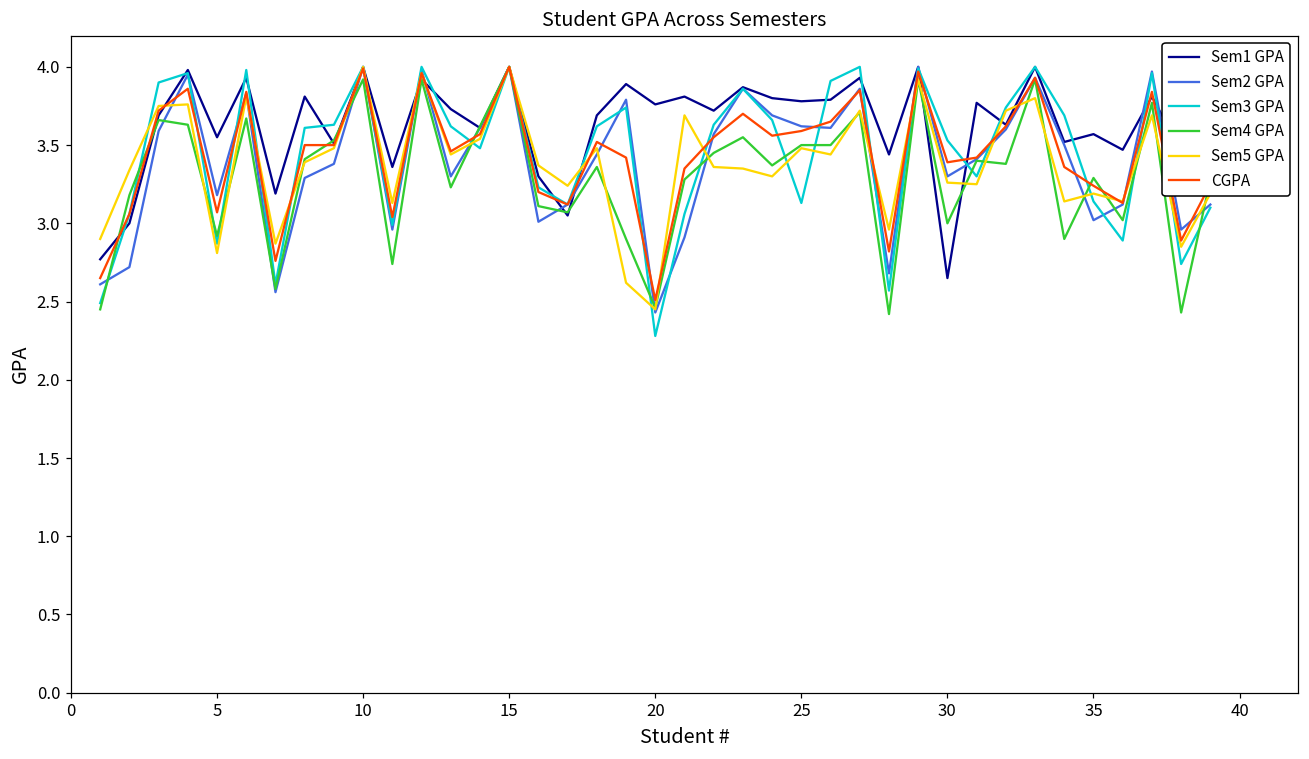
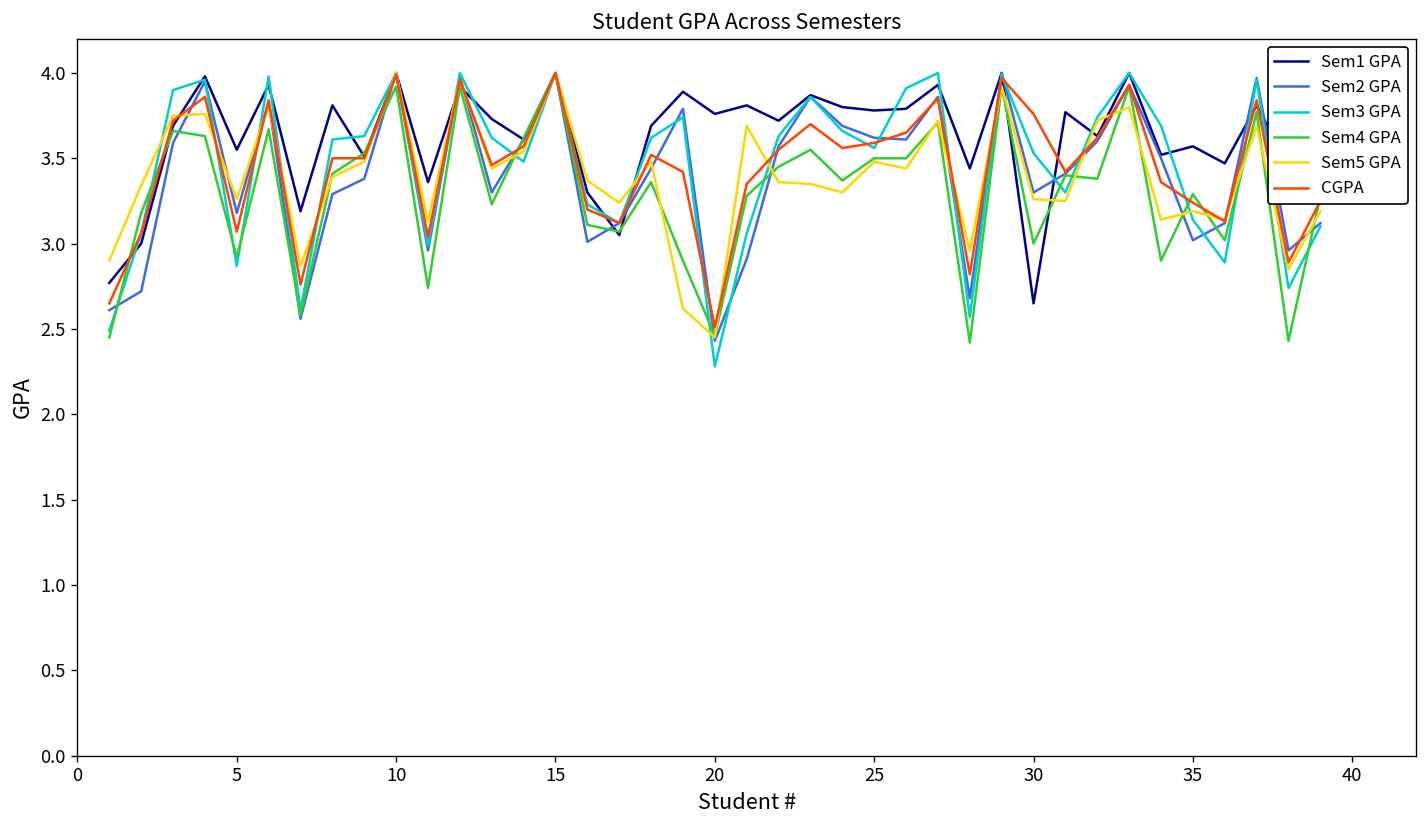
  {
    "Sem1 GPA": {
      "5": 3.55,
      "20": 3.76,
      "25": 3.78,
      "30": 2.65,
      "35": 3.57
    },
    "Sem2 GPA": {
      "5": 3.18,
      "20": 2.43,
      "25": 3.62,
      "30": 3.30,
      "35": 3.02
    },
    "Sem3 GPA": {
      "5": 2.87,
      "20": 2.28,
-     "25": 3.13,
+     "25": 3.56,
      "30": 3.53,
      "35": 3.14
    },
    "Sem4 GPA": {
      "5": 2.92,
      "10": 3.92,
      "25": 3.50,
      "30": 3.00,
      "35": 3.29
    },
    "Sem5 GPA": {
-     "5": 2.81,
+     "5": 3.26,
      "25": 3.48,
      "30": 3.26,
      "35": 3.19
    },
    "CGPA": {
      "5": 3.07,
      "20": 2.51,
      "25": 3.59,
-     "30": 3.39,
+     "30": 3.76,
      "35": 3.24
    }
  }
